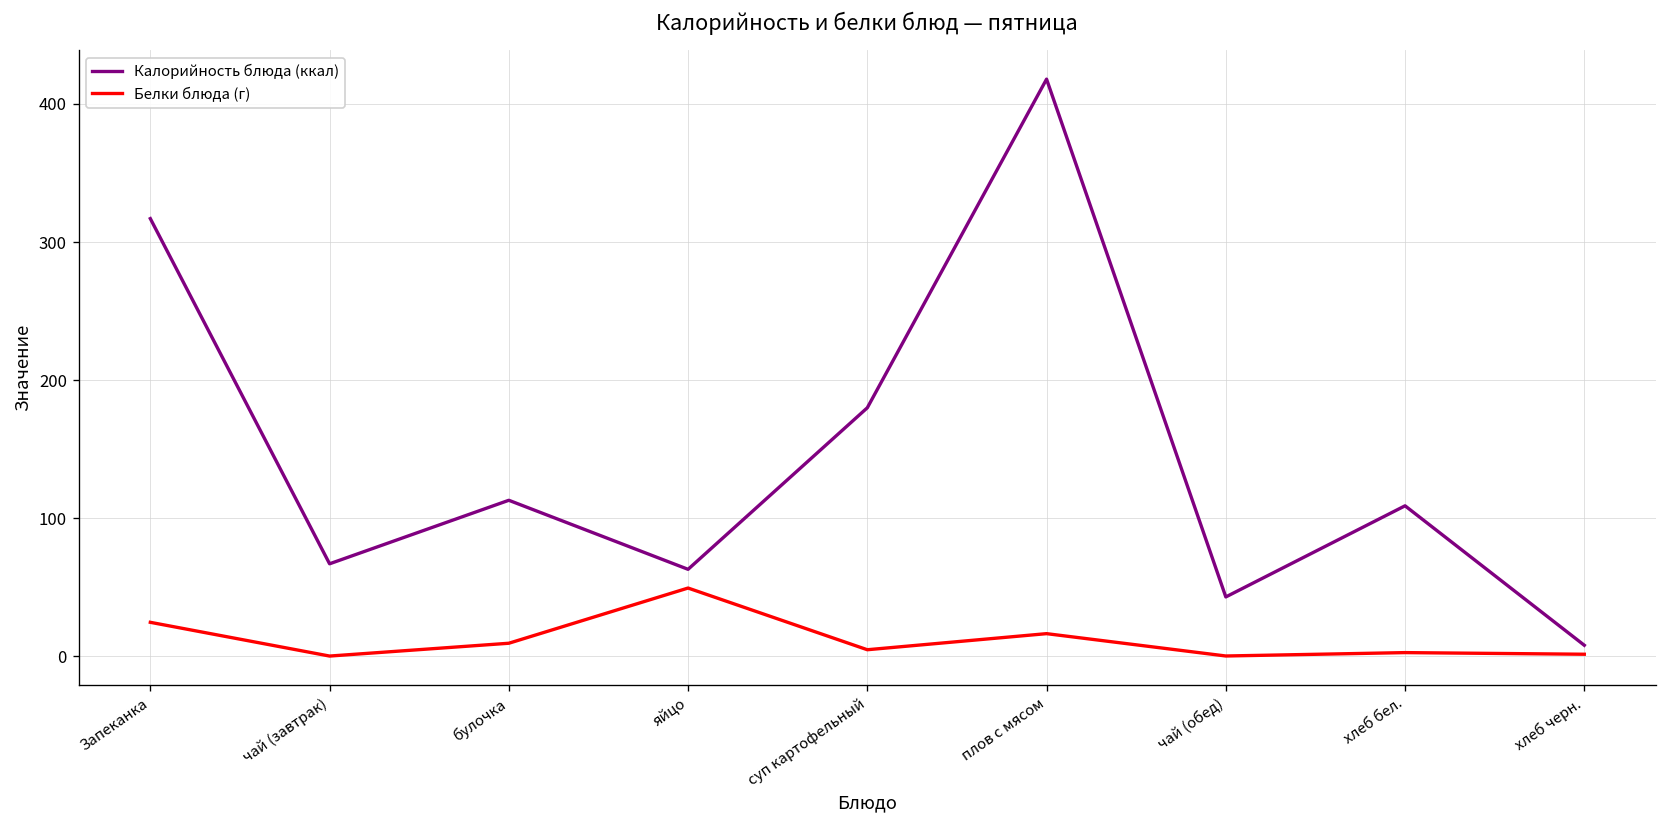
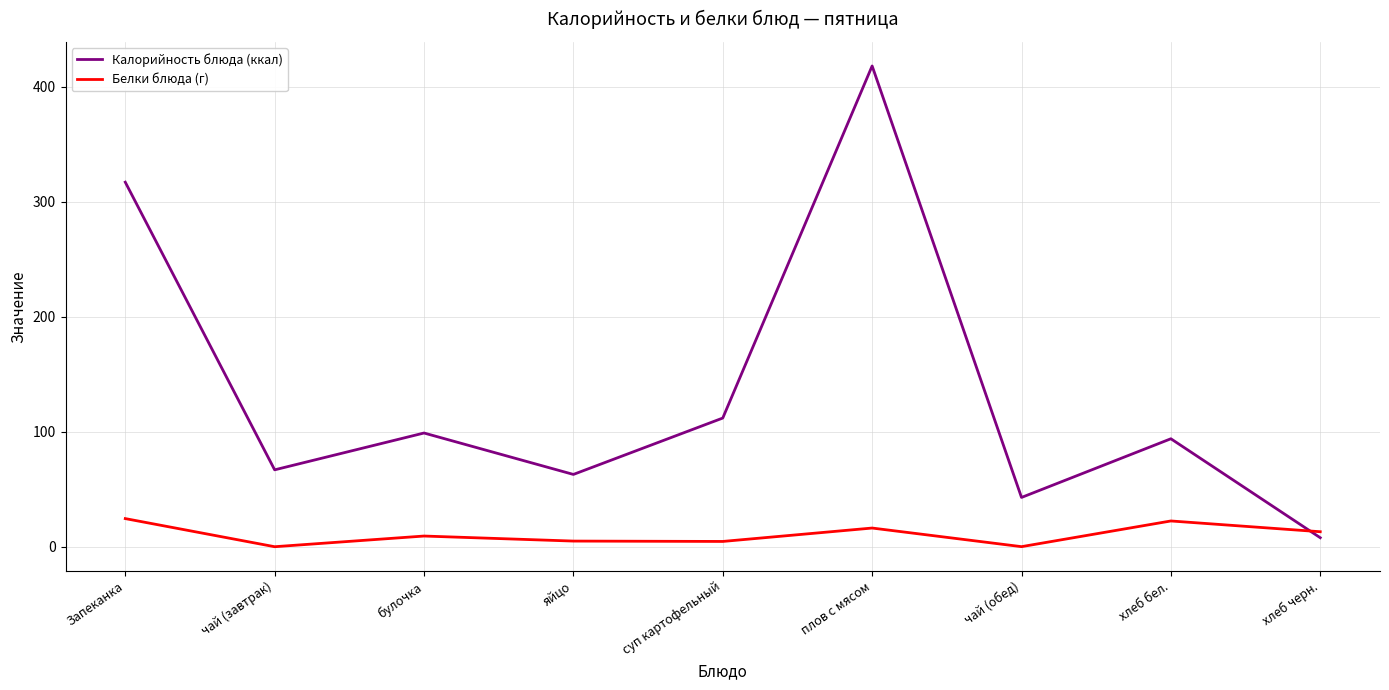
  {
    "Калорийность блюда (ккал)": {
      "Запеканка": 317,
      "чай (завтрак)": 67,
-     "булочка": 113,
+     "булочка": 99,
      "яйцо": 63,
-     "суп картофельный": 180,
+     "суп картофельный": 112,
      "плов с мясом": 418,
      "чай (обед)": 43,
-     "хлеб бел.": 109,
+     "хлеб бел.": 94,
      "хлеб черн.": 8
    },
    "Белки блюда (г)": {
      "Запеканка": 25,
      "чай (завтрак)": 0,
      "булочка": 9,
-     "яйцо": 49,
+     "яйцо": 5,
      "суп картофельный": 5,
      "плов с мясом": 16,
      "чай (обед)": 0,
-     "хлеб бел.": 3,
-     "хлеб черн.": 2
+     "хлеб бел.": 23,
+     "хлеб черн.": 13
    }
  }
